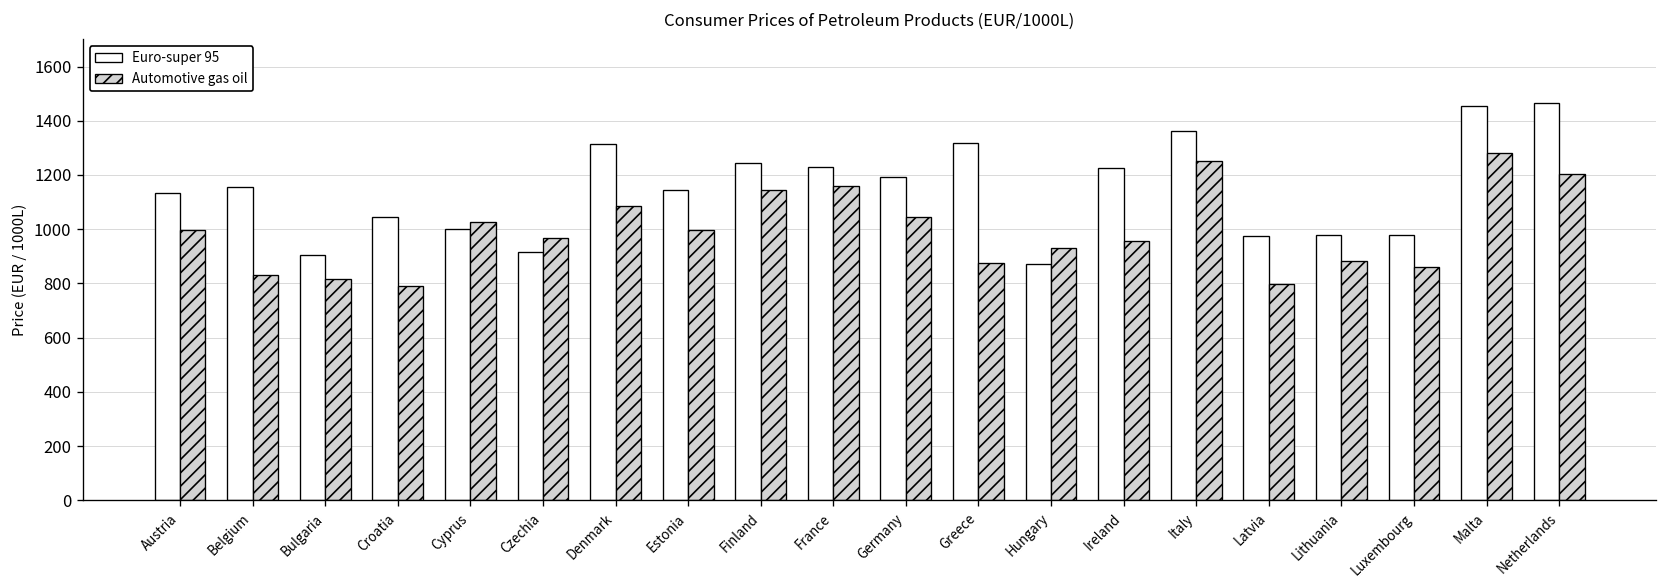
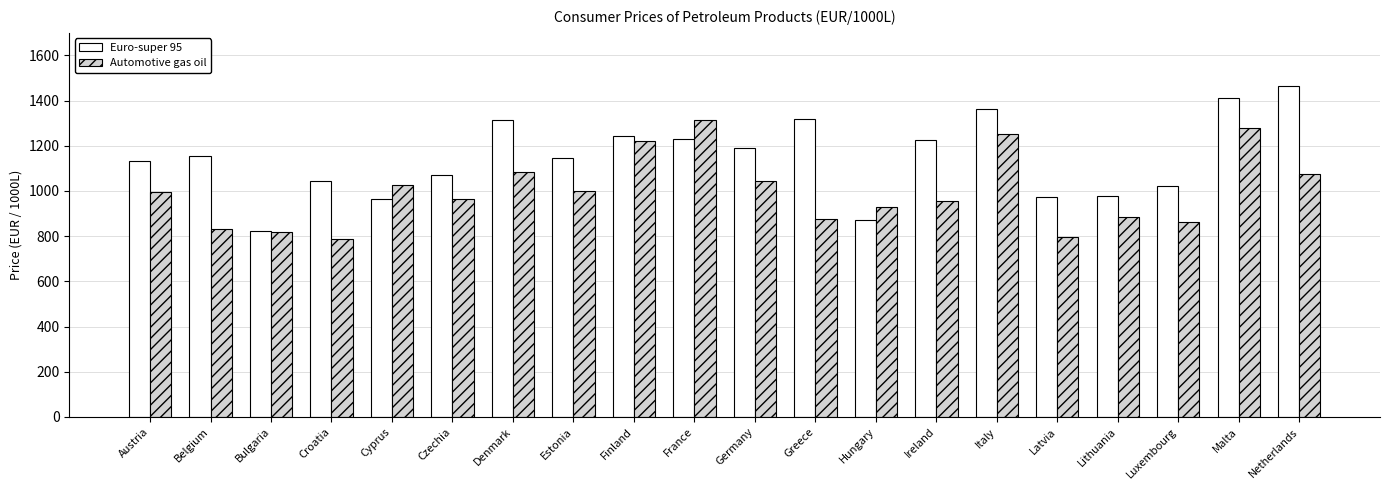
  {
    "Euro-super 95": {
      "Austria": 1130,
      "Belgium": 1160,
-     "Bulgaria": 910,
+     "Bulgaria": 820,
      "Croatia": 1040,
-     "Cyprus": 1000,
-     "Czechia": 910,
+     "Cyprus": 960,
+     "Czechia": 1070,
      "Denmark": 1310,
      "Estonia": 1150,
      "Finland": 1240,
      "France": 1230,
      "Germany": 1190,
      "Greece": 1320,
      "Hungary": 870,
      "Ireland": 1220,
      "Italy": 1360,
      "Latvia": 970,
      "Lithuania": 980,
-     "Luxembourg": 980,
-     "Malta": 1460,
+     "Luxembourg": 1020,
+     "Malta": 1410,
      "Netherlands": 1470
    },
    "Automotive gas oil": {
      "Austria": 1000,
      "Belgium": 830,
      "Bulgaria": 820,
      "Croatia": 790,
      "Cyprus": 1030,
      "Czechia": 970,
      "Denmark": 1090,
      "Estonia": 1000,
-     "Finland": 1150,
-     "France": 1160,
+     "Finland": 1220,
+     "France": 1320,
      "Germany": 1050,
      "Greece": 880,
      "Hungary": 930,
      "Ireland": 960,
      "Italy": 1250,
      "Latvia": 800,
      "Lithuania": 880,
      "Luxembourg": 860,
      "Malta": 1280,
-     "Netherlands": 1200
+     "Netherlands": 1080
    }
  }
